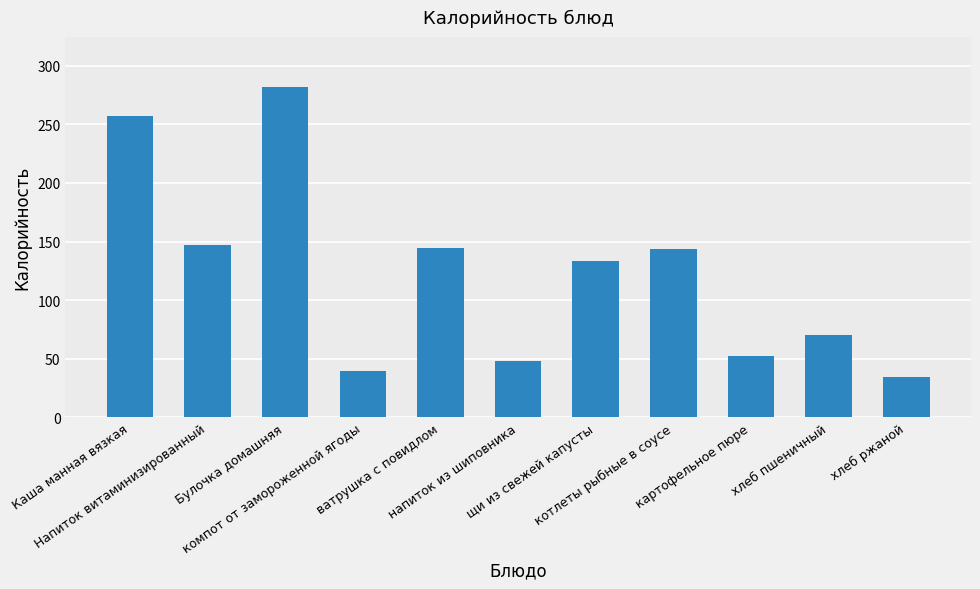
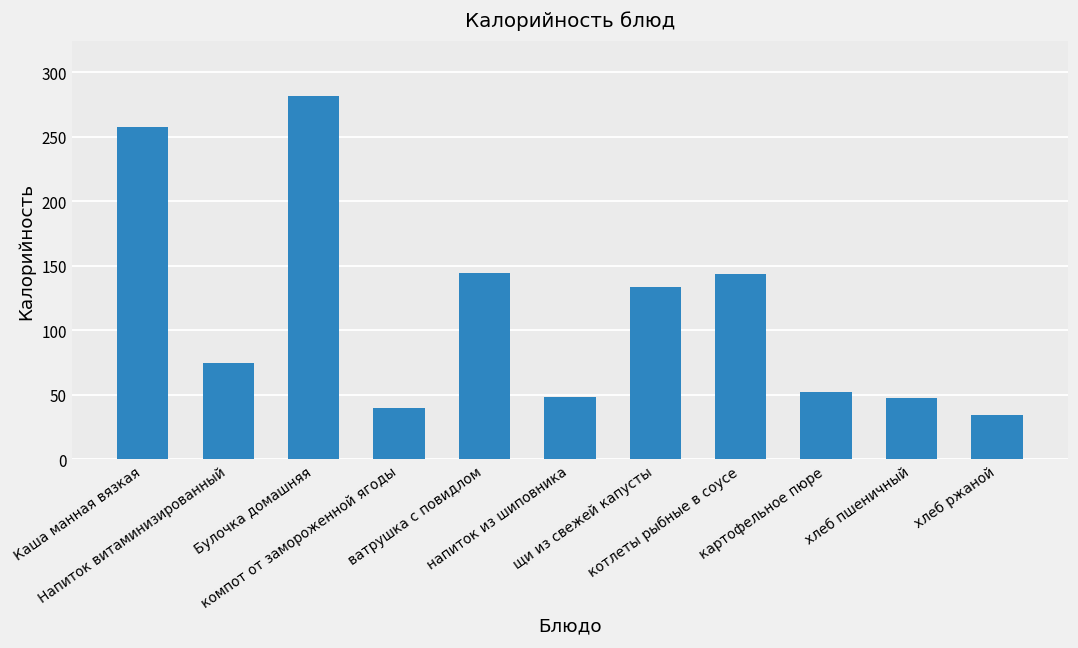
  {
    "Каша манная вязкая": 257,
-   "Напиток витаминизированный": 147,
+   "Напиток витаминизированный": 75,
    "Булочка домашняя": 282,
    "компот от замороженной ягоды": 40,
    "ватрушка с повидлом": 144,
    "напиток из шиповника": 48,
    "щи из свежей капусты": 134,
    "котлеты рыбные в соусе": 144,
    "картофельное пюре": 52,
-   "хлеб пшеничный": 71,
+   "хлеб пшеничный": 48,
    "хлеб ржаной": 34
  }
